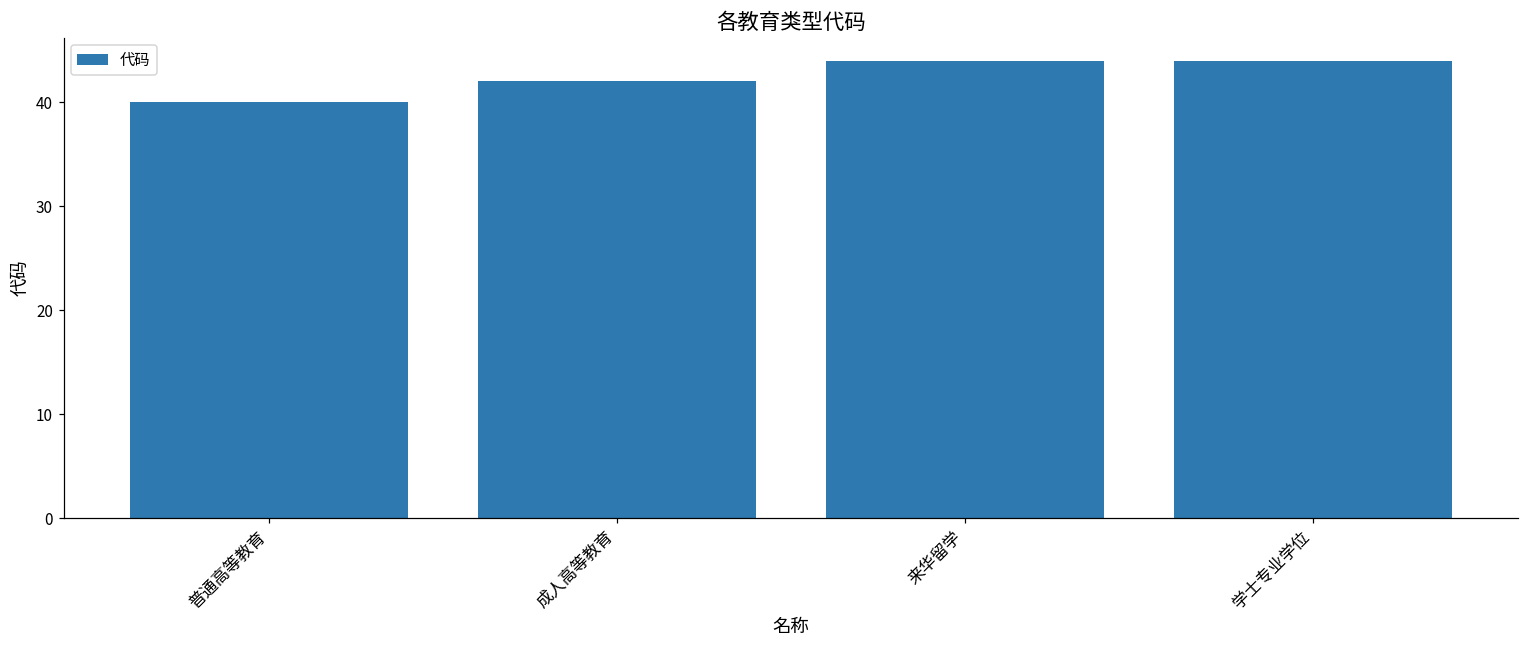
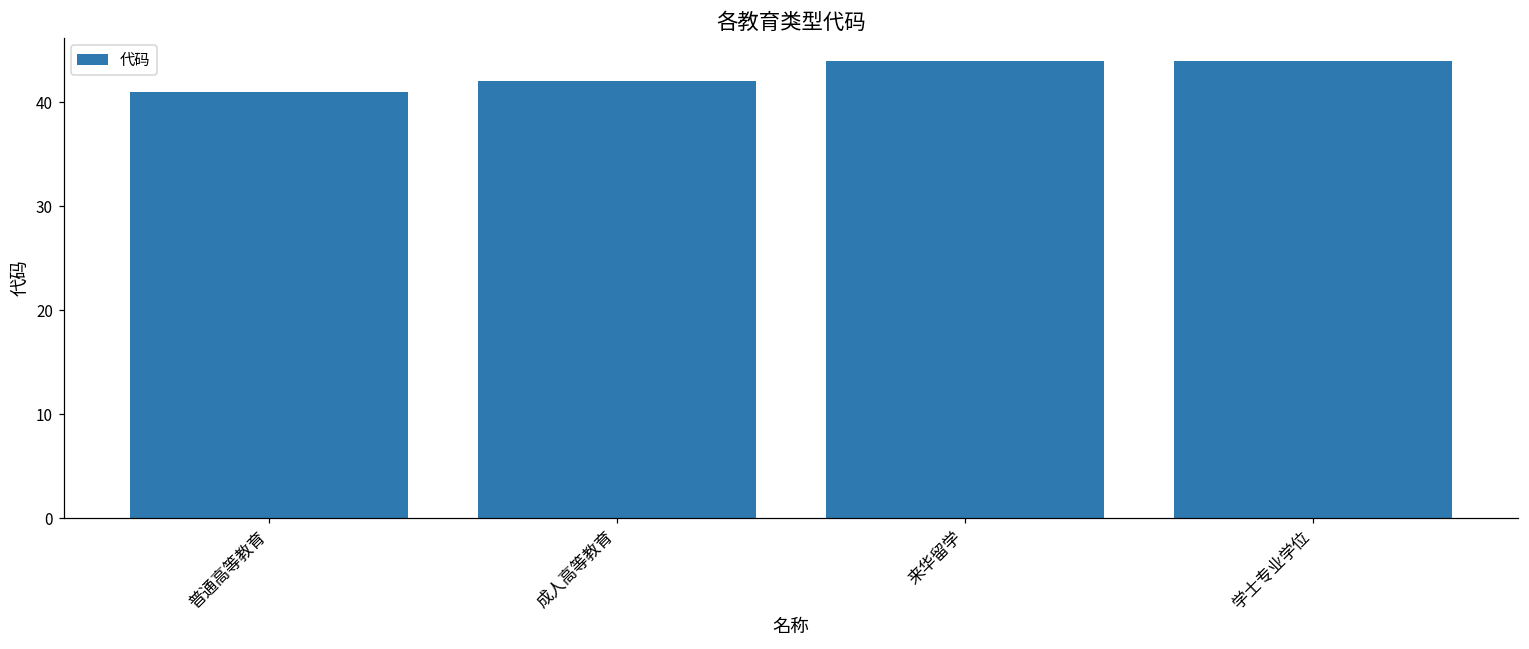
  {
-   "普通高等教育": 40,
+   "普通高等教育": 41,
    "成人高等教育": 42,
    "来华留学": 44,
    "学士专业学位": 44
  }
